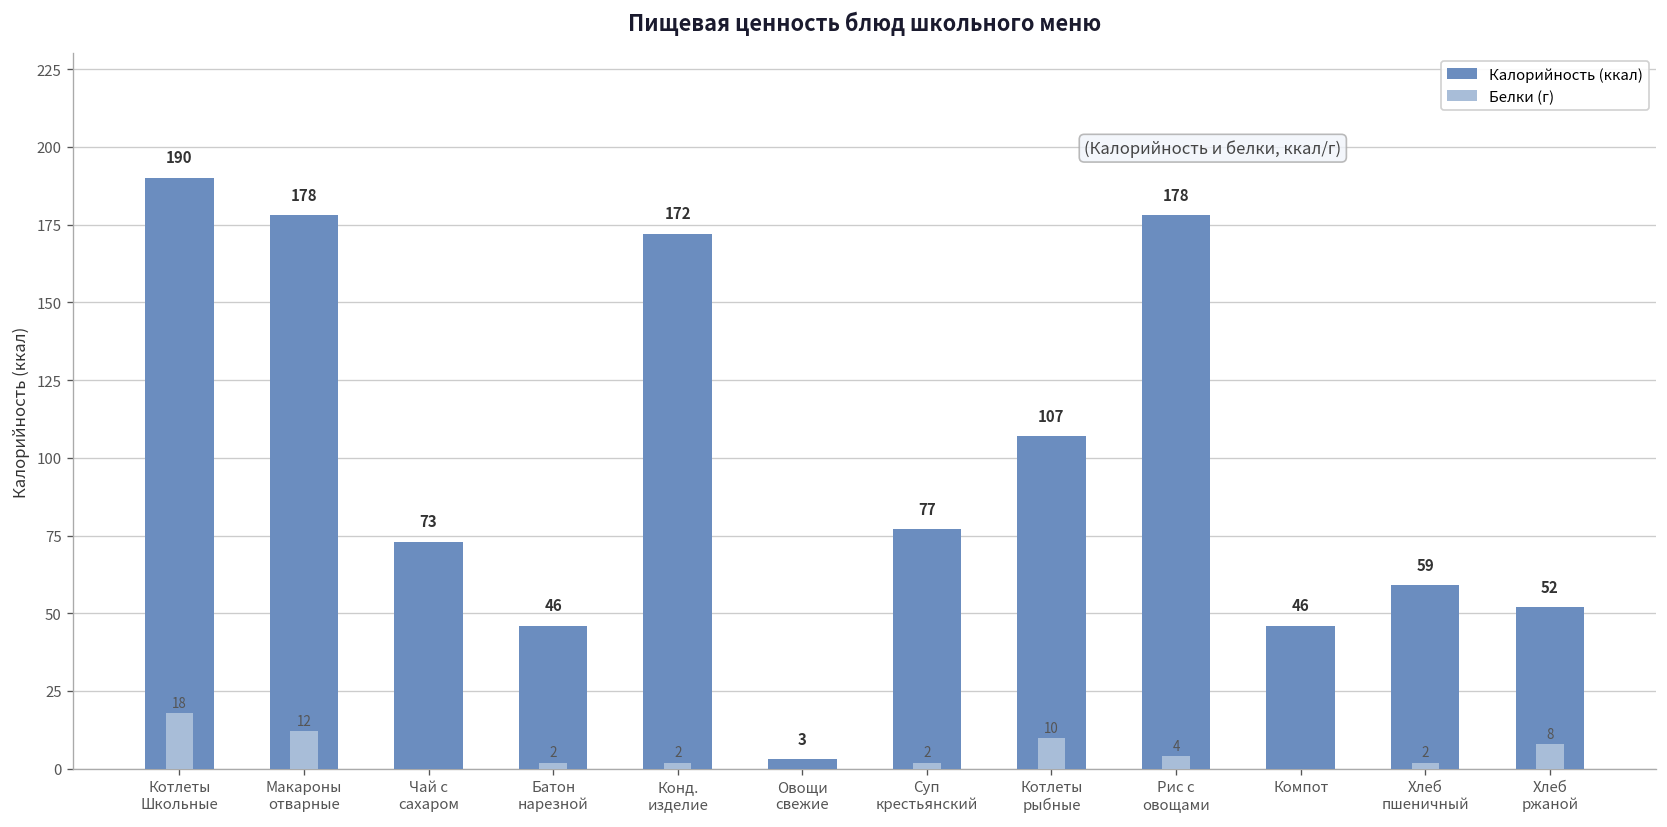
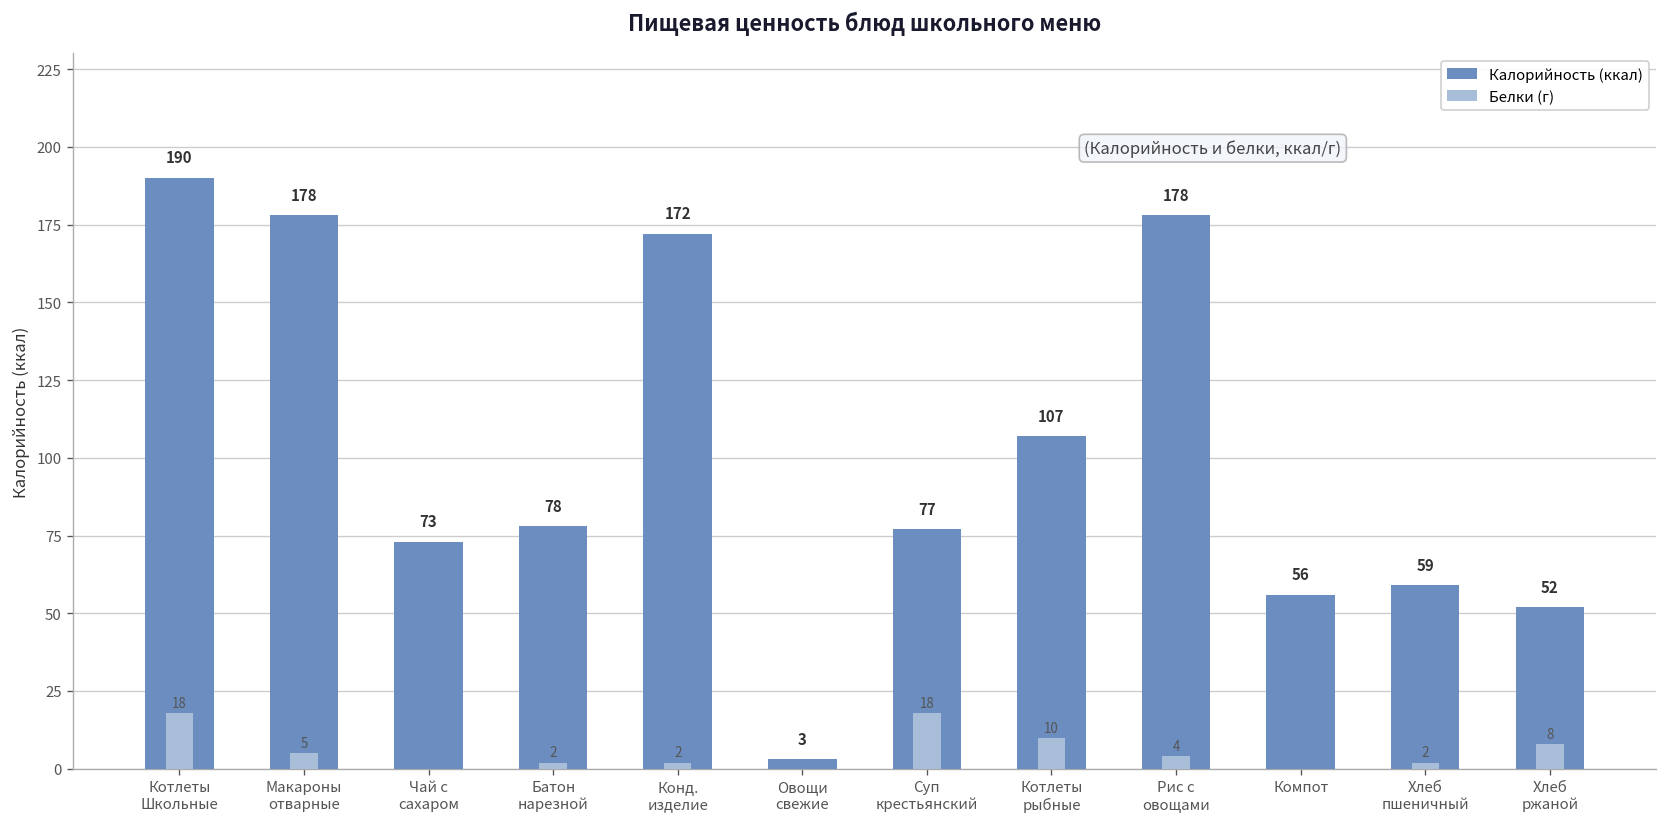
  {
    "Калорийность (ккал)": {
      "Котлеты Школьные": 190,
      "Макароны отварные": 178,
      "Чай с сахаром": 73,
-     "Батон нарезной": 46,
+     "Батон нарезной": 78,
      "Конд. изделие": 172,
      "Овощи свежие": 3,
      "Суп крестьянский": 77,
      "Котлеты рыбные": 107,
      "Рис с овощами": 178,
-     "Компот": 46,
+     "Компот": 56,
      "Хлеб пшеничный": 59,
      "Хлеб ржаной": 52
    },
    "Белки (г)": {
-     "Макароны отварные": 12,
-     "Суп крестьянский": 2
+     "Макароны отварные": 5,
+     "Суп крестьянский": 18
    }
  }
